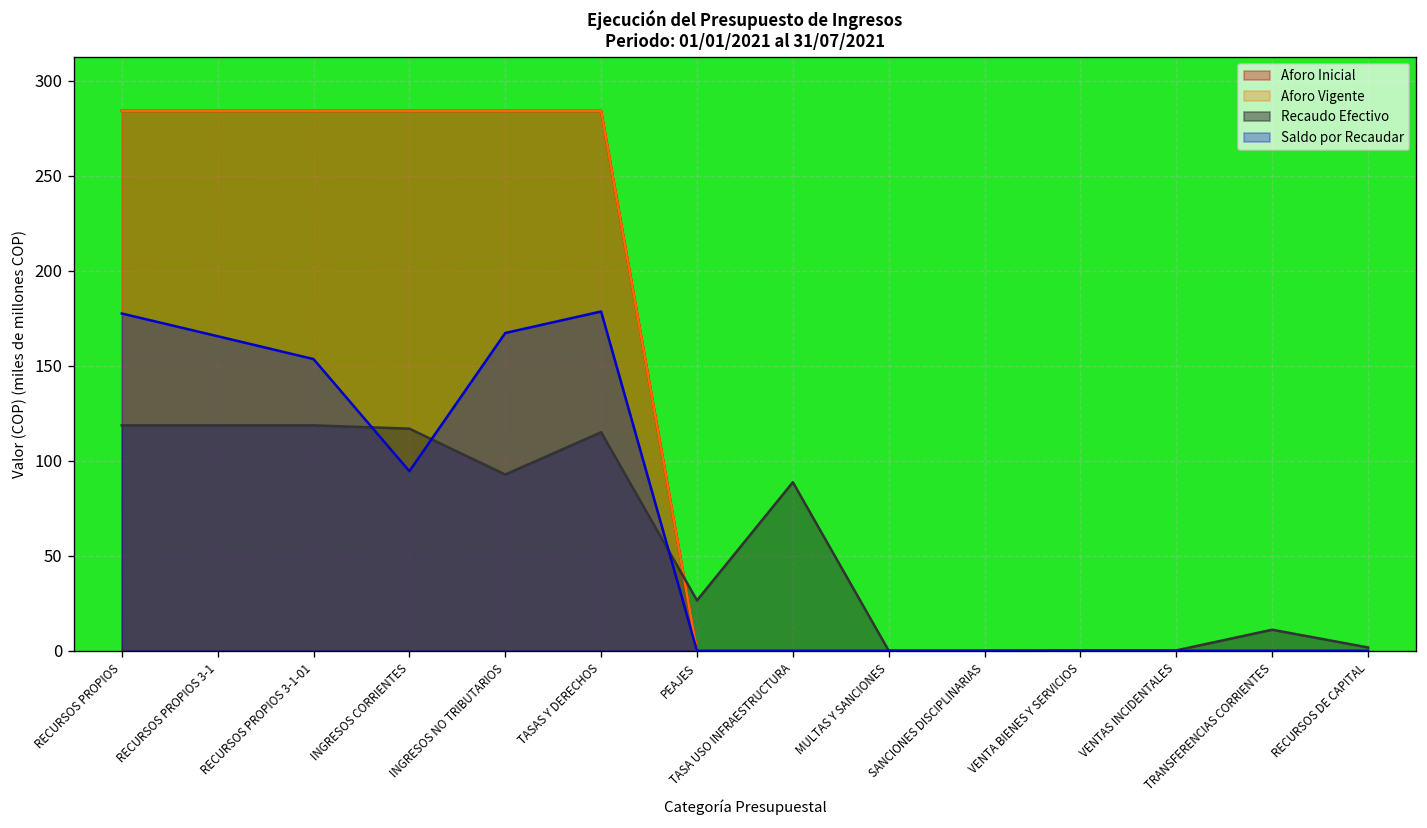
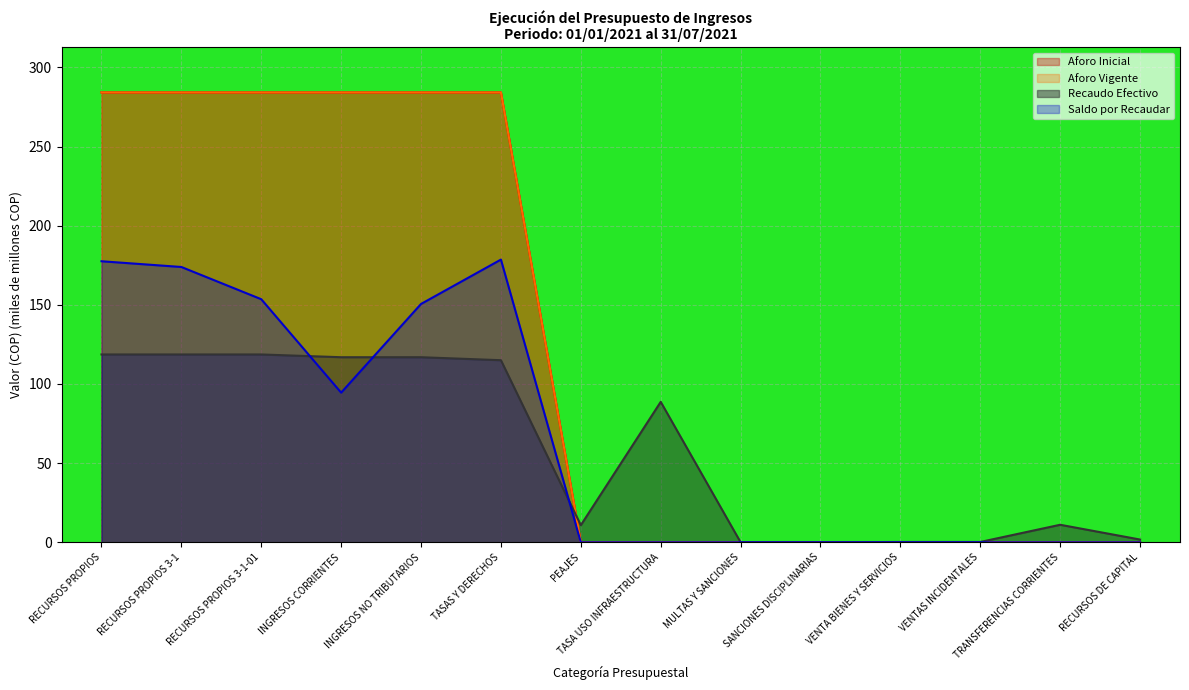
  {
    "Aforo Vigente": {
      "RECURSOS PROPIOS": 284,
      "RECURSOS PROPIOS 3-1": 284,
      "RECURSOS PROPIOS 3-1-01": 284,
      "INGRESOS CORRIENTES": 284,
      "INGRESOS NO TRIBUTARIOS": 284,
      "TASAS Y DERECHOS": 284
    },
    "Recaudo Efectivo": {
      "RECURSOS PROPIOS": 119,
      "RECURSOS PROPIOS 3-1": 119,
      "RECURSOS PROPIOS 3-1-01": 119,
      "INGRESOS CORRIENTES": 117,
-     "INGRESOS NO TRIBUTARIOS": 93,
+     "INGRESOS NO TRIBUTARIOS": 117,
      "TASAS Y DERECHOS": 115,
-     "PEAJES": 26,
+     "PEAJES": 11,
      "TASA USO INFRAESTRUCTURA": 89,
      "TRANSFERENCIAS CORRIENTES": 11,
      "RECURSOS DE CAPITAL": 2
    },
    "Saldo por Recaudar": {
      "RECURSOS PROPIOS": 178,
-     "RECURSOS PROPIOS 3-1": 166,
+     "RECURSOS PROPIOS 3-1": 174,
      "RECURSOS PROPIOS 3-1-01": 154,
      "INGRESOS CORRIENTES": 95,
-     "INGRESOS NO TRIBUTARIOS": 167,
+     "INGRESOS NO TRIBUTARIOS": 151,
      "TASAS Y DERECHOS": 179
    }
  }
